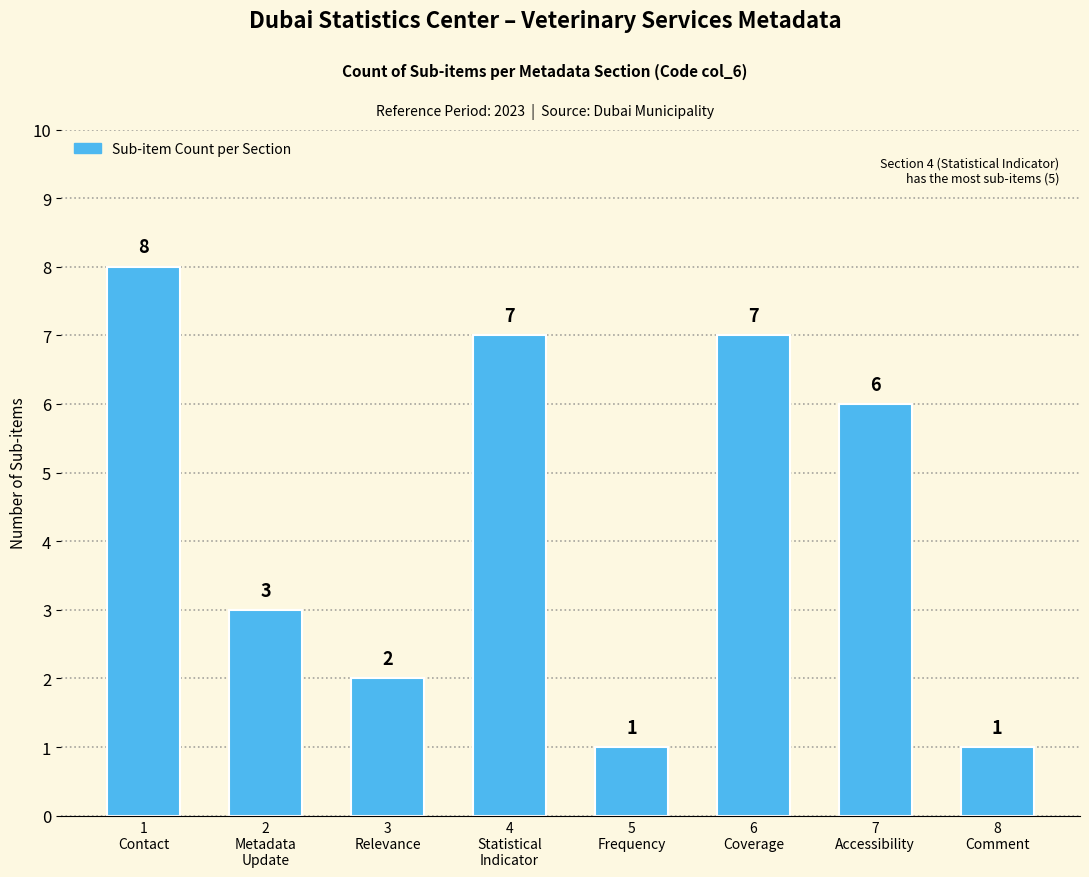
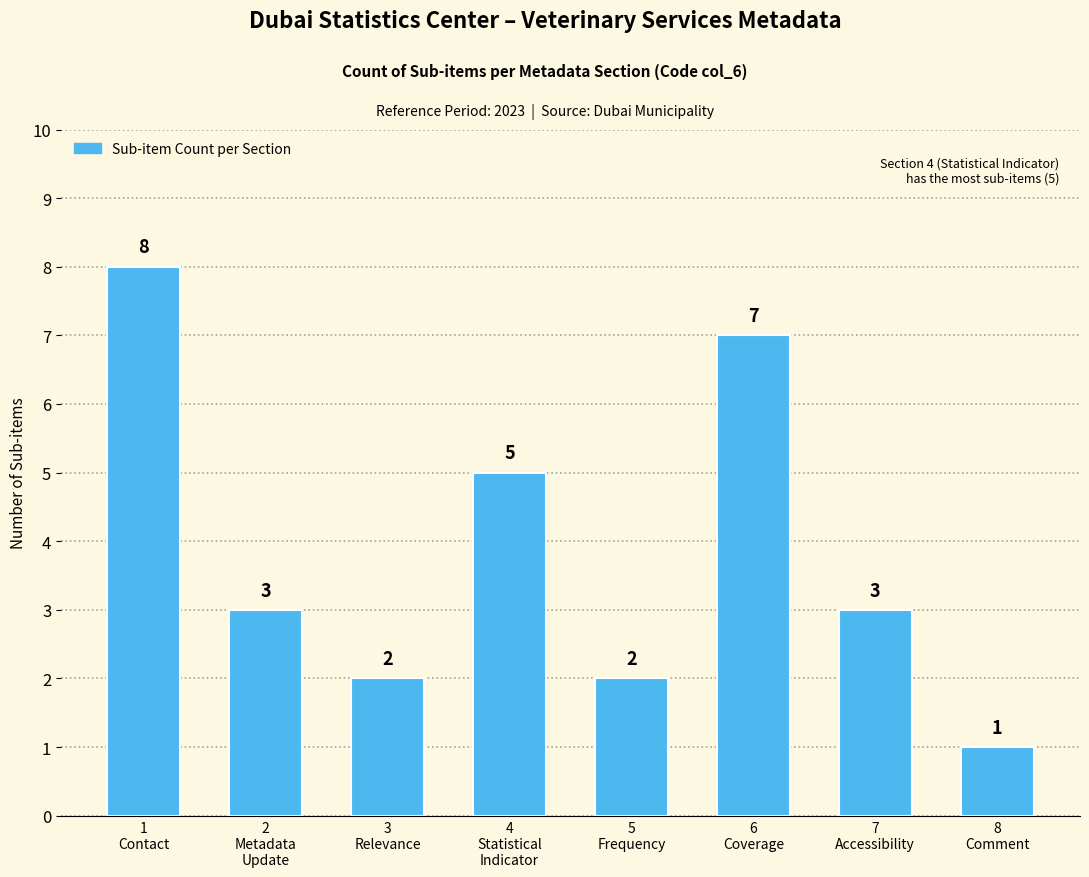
  {
    "1 Contact": 8,
    "2 Metadata Update": 3,
    "3 Relevance": 2,
-   "4 Statistical Indicator": 7,
-   "5 Frequency": 1,
+   "4 Statistical Indicator": 5,
+   "5 Frequency": 2,
    "6 Coverage": 7,
-   "7 Accessibility": 6,
+   "7 Accessibility": 3,
    "8 Comment": 1
  }
